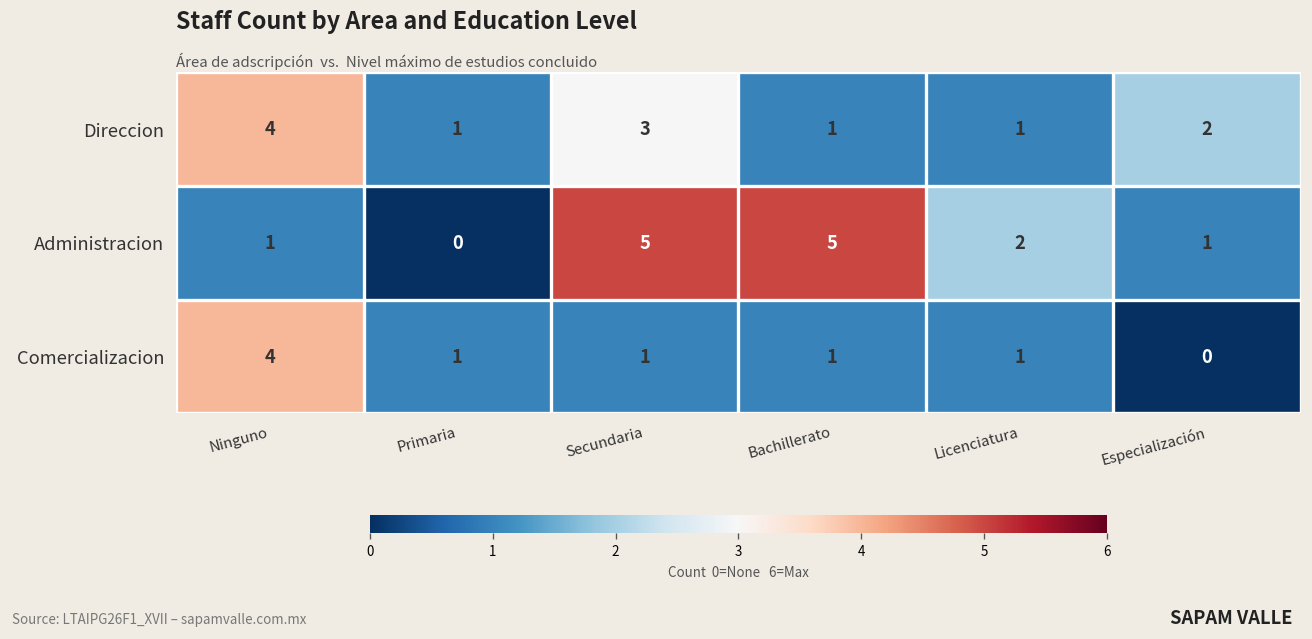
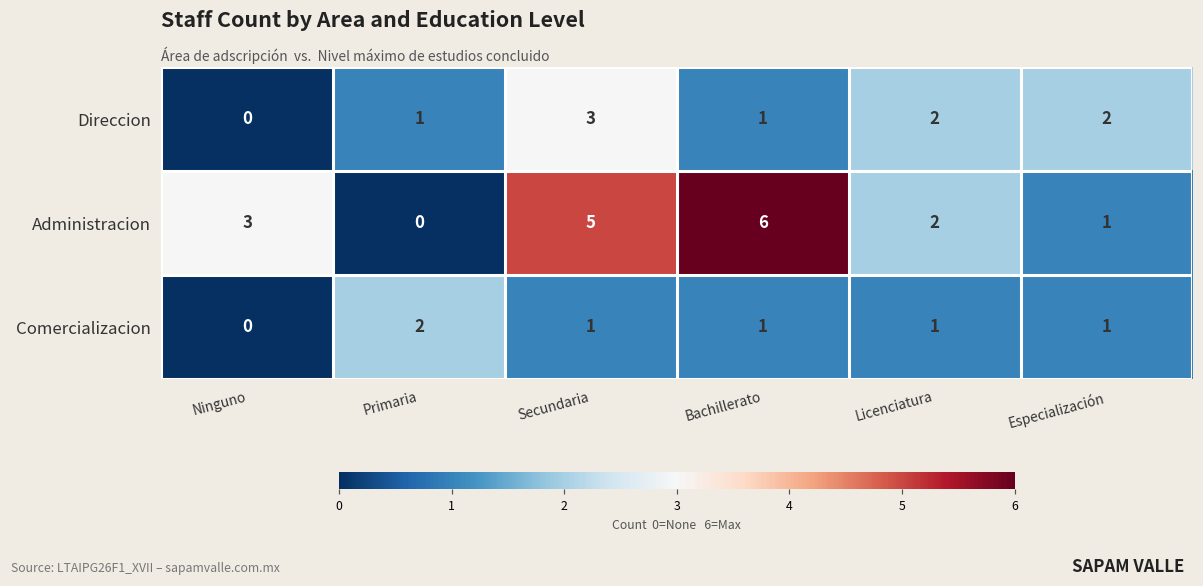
  {
    "Direccion": {
-     "Ninguno": 4,
+     "Ninguno": 0,
      "Primaria": 1,
      "Secundaria": 3,
      "Bachillerato": 1,
-     "Licenciatura": 1,
+     "Licenciatura": 2,
      "Especialización": 2
    },
    "Administracion": {
-     "Ninguno": 1,
+     "Ninguno": 3,
      "Primaria": 0,
      "Secundaria": 5,
-     "Bachillerato": 5,
+     "Bachillerato": 6,
      "Licenciatura": 2,
      "Especialización": 1
    },
    "Comercializacion": {
-     "Ninguno": 4,
-     "Primaria": 1,
+     "Ninguno": 0,
+     "Primaria": 2,
      "Secundaria": 1,
      "Bachillerato": 1,
      "Licenciatura": 1,
-     "Especialización": 0
+     "Especialización": 1
    }
  }
